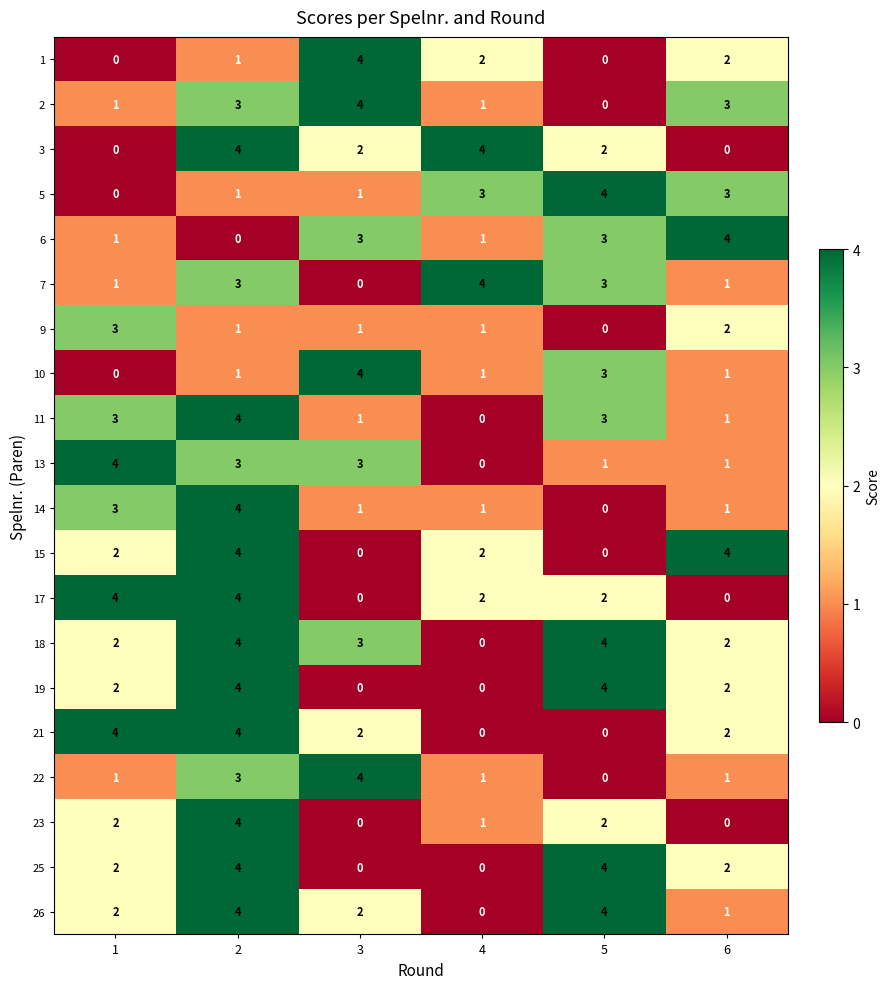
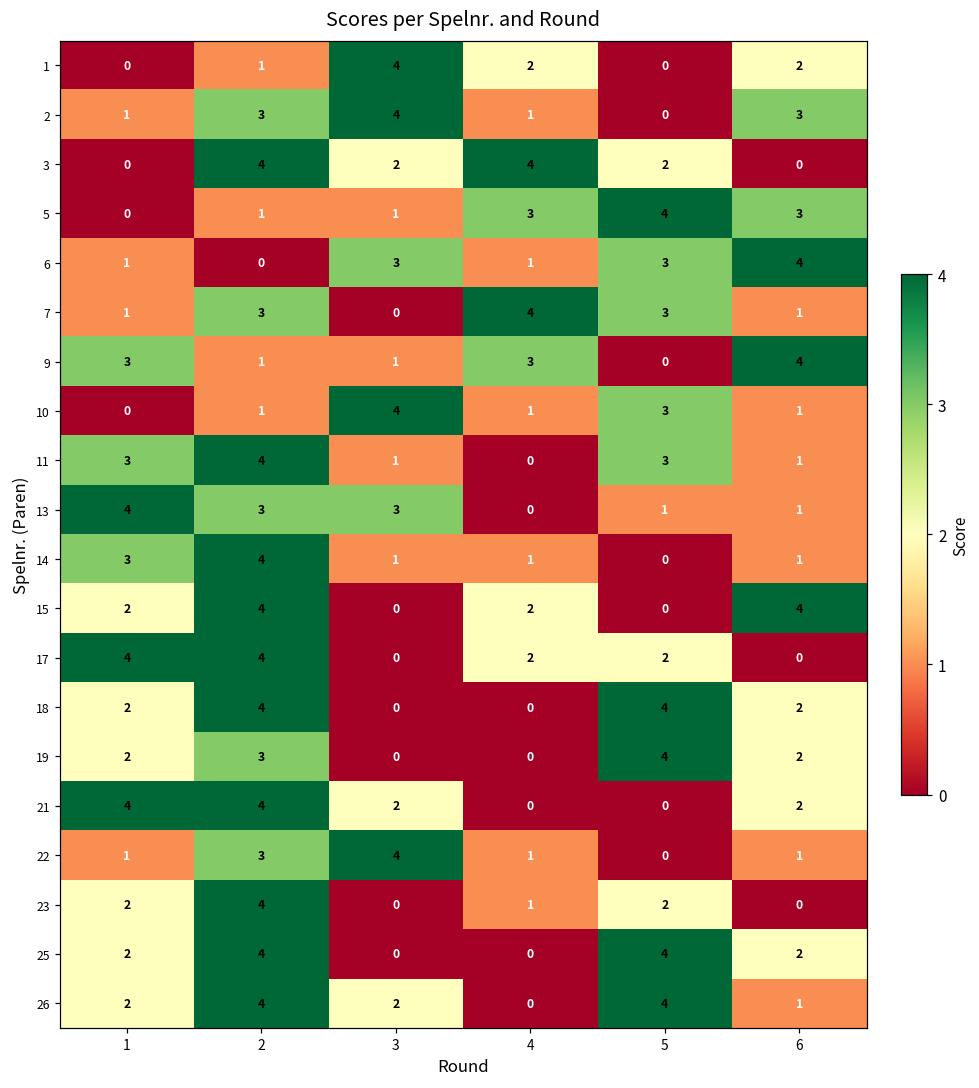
  {
    "1": {
      "1": 0,
      "2": 1,
      "3": 4,
      "4": 2,
      "5": 0,
      "6": 2
    },
    "2": {
      "1": 1,
      "2": 3,
      "3": 4,
      "4": 1,
      "5": 0,
      "6": 3
    },
    "3": {
      "1": 0,
      "2": 4,
      "3": 2,
      "4": 4,
      "5": 2,
      "6": 0
    },
    "5": {
      "1": 0,
      "2": 1,
      "3": 1,
      "4": 3,
      "5": 4,
      "6": 3
    },
    "6": {
      "1": 1,
      "2": 0,
      "3": 3,
      "4": 1,
      "5": 3,
      "6": 4
    },
    "7": {
      "1": 1,
      "2": 3,
      "3": 0,
      "4": 4,
      "5": 3,
      "6": 1
    },
    "9": {
      "1": 3,
      "2": 1,
      "3": 1,
-     "4": 1,
+     "4": 3,
      "5": 0,
-     "6": 2
+     "6": 4
    },
    "10": {
      "1": 0,
      "2": 1,
      "3": 4,
      "4": 1,
      "5": 3,
      "6": 1
    },
    "11": {
      "1": 3,
      "2": 4,
      "3": 1,
      "4": 0,
      "5": 3,
      "6": 1
    },
    "13": {
      "1": 4,
      "2": 3,
      "3": 3,
      "4": 0,
      "5": 1,
      "6": 1
    },
    "14": {
      "1": 3,
      "2": 4,
      "3": 1,
      "4": 1,
      "5": 0,
      "6": 1
    },
    "15": {
      "1": 2,
      "2": 4,
      "3": 0,
      "4": 2,
      "5": 0,
      "6": 4
    },
    "17": {
      "1": 4,
      "2": 4,
      "3": 0,
      "4": 2,
      "5": 2,
      "6": 0
    },
    "18": {
      "1": 2,
      "2": 4,
-     "3": 3,
+     "3": 0,
      "4": 0,
      "5": 4,
      "6": 2
    },
    "19": {
      "1": 2,
-     "2": 4,
+     "2": 3,
      "3": 0,
      "4": 0,
      "5": 4,
      "6": 2
    },
    "21": {
      "1": 4,
      "2": 4,
      "3": 2,
      "4": 0,
      "5": 0,
      "6": 2
    },
    "22": {
      "1": 1,
      "2": 3,
      "3": 4,
      "4": 1,
      "5": 0,
      "6": 1
    },
    "23": {
      "1": 2,
      "2": 4,
      "3": 0,
      "4": 1,
      "5": 2,
      "6": 0
    },
    "25": {
      "1": 2,
      "2": 4,
      "3": 0,
      "4": 0,
      "5": 4,
      "6": 2
    },
    "26": {
      "1": 2,
      "2": 4,
      "3": 2,
      "4": 0,
      "5": 4,
      "6": 1
    }
  }
